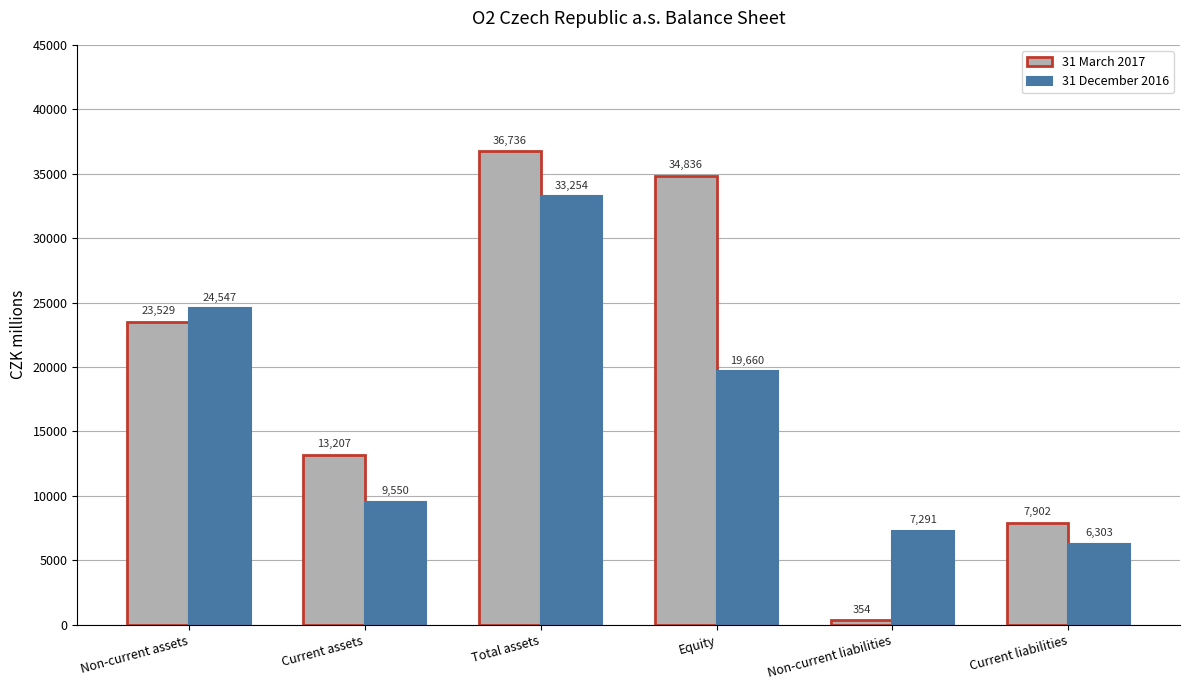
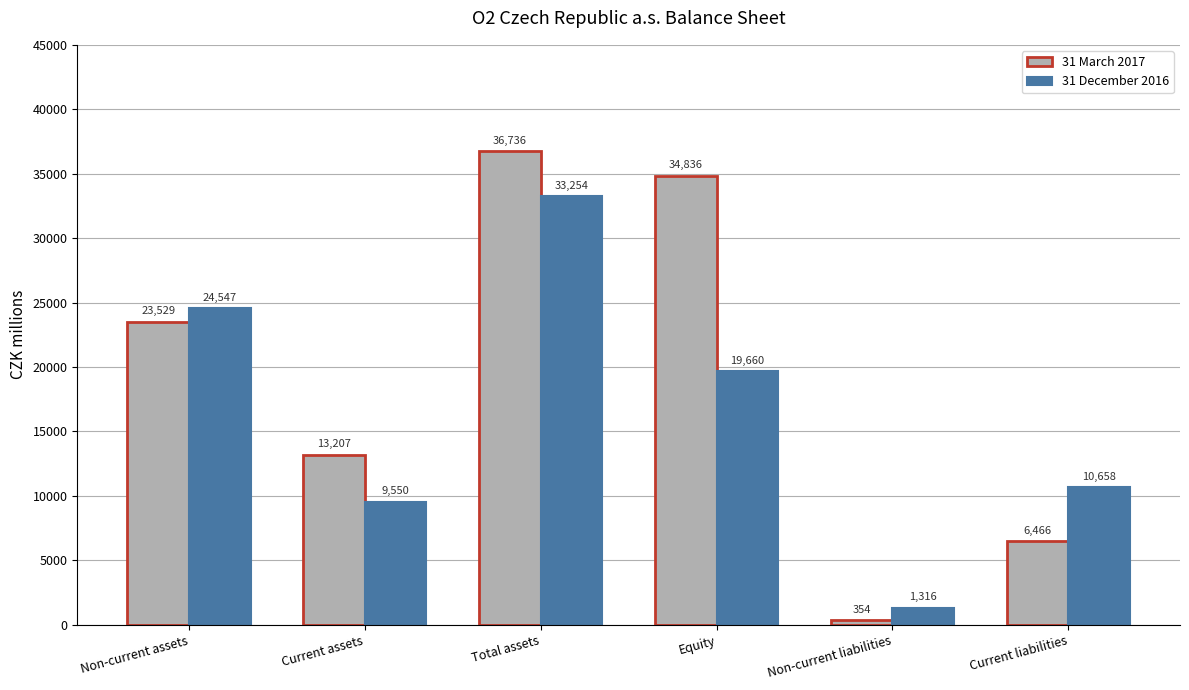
  {
    "31 March 2017": {
      "Non-current assets": "23,529",
      "Current assets": "13,207",
      "Total assets": "36,736",
      "Equity": "34,836",
      "Non-current liabilities": "354",
-     "Current liabilities": "7,902"
+     "Current liabilities": "6,466"
    },
    "31 December 2016": {
      "Non-current assets": "24,547",
      "Current assets": "9,550",
      "Total assets": "33,254",
      "Equity": "19,660",
-     "Non-current liabilities": "7,291",
-     "Current liabilities": "6,303"
+     "Non-current liabilities": "1,316",
+     "Current liabilities": "10,658"
    }
  }
